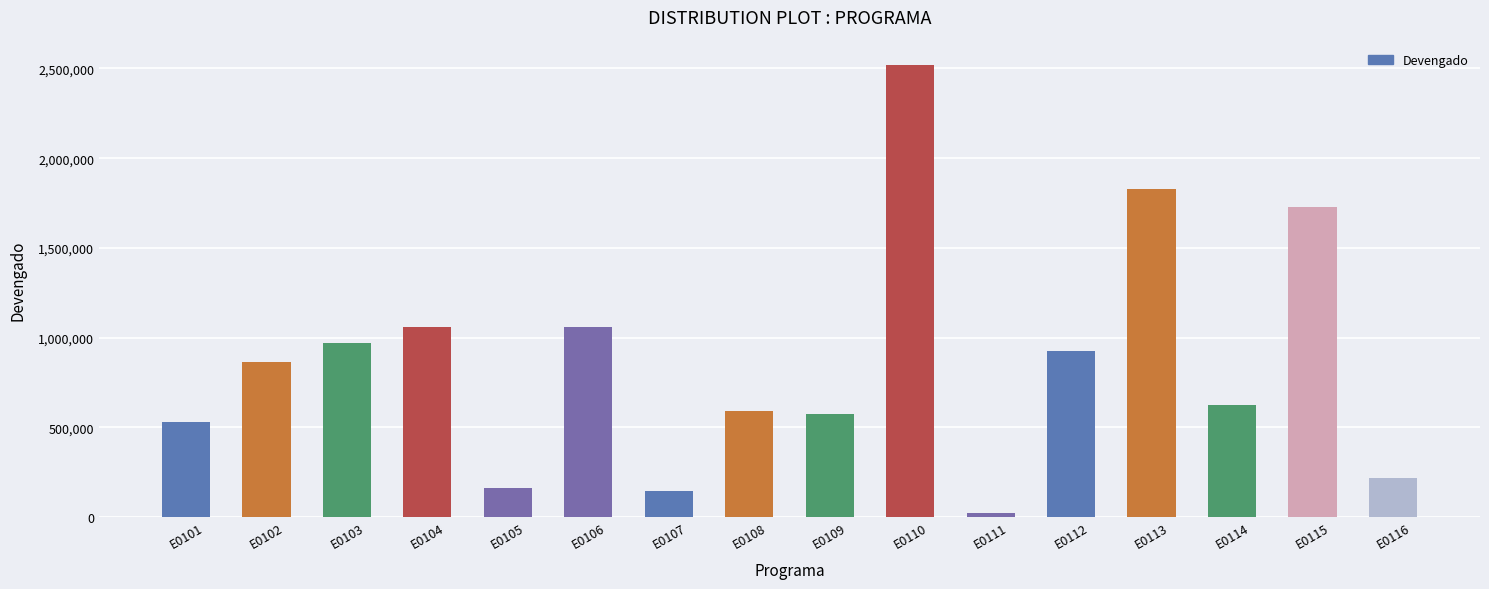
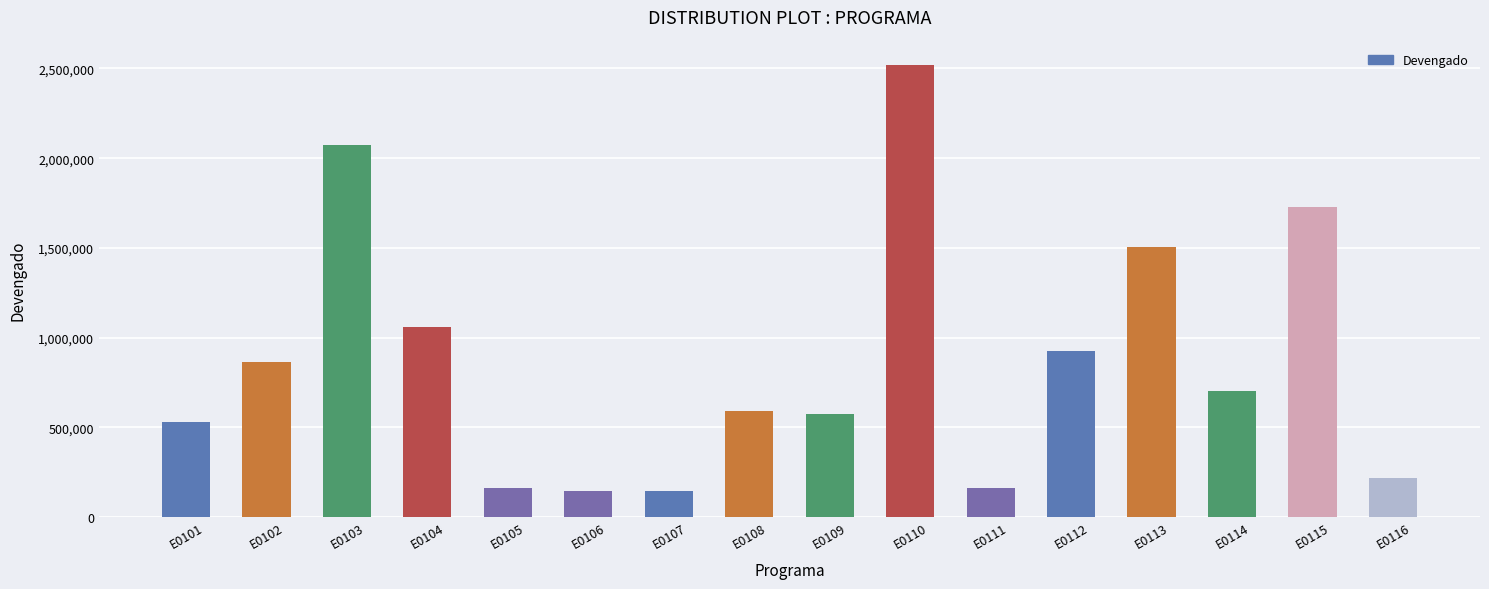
  {
    "E0101": "530,000",
    "E0102": "860,000",
-   "E0103": "970,000",
+   "E0103": "2,070,000",
    "E0104": "1,060,000",
    "E0105": "160,000",
-   "E0106": "1,060,000",
+   "E0106": "150,000",
    "E0107": "150,000",
    "E0108": "590,000",
    "E0109": "580,000",
    "E0110": "2,520,000",
-   "E0111": "20,000",
+   "E0111": "160,000",
    "E0112": "920,000",
-   "E0113": "1,830,000",
-   "E0114": "630,000",
+   "E0113": "1,510,000",
+   "E0114": "700,000",
    "E0115": "1,730,000",
    "E0116": "220,000"
  }
